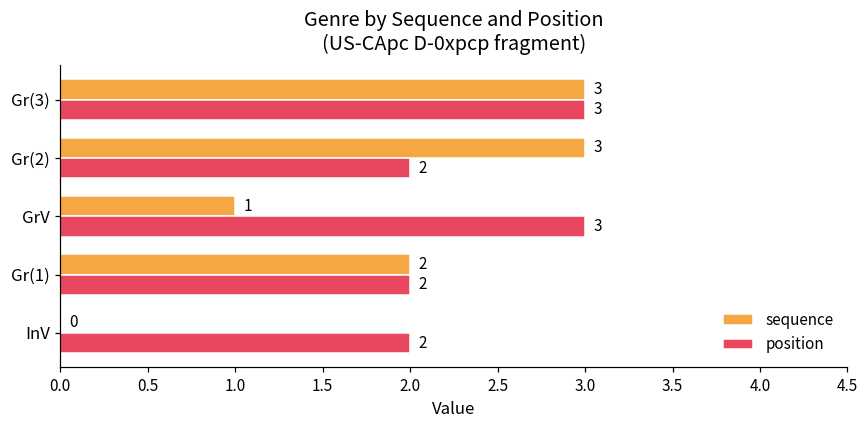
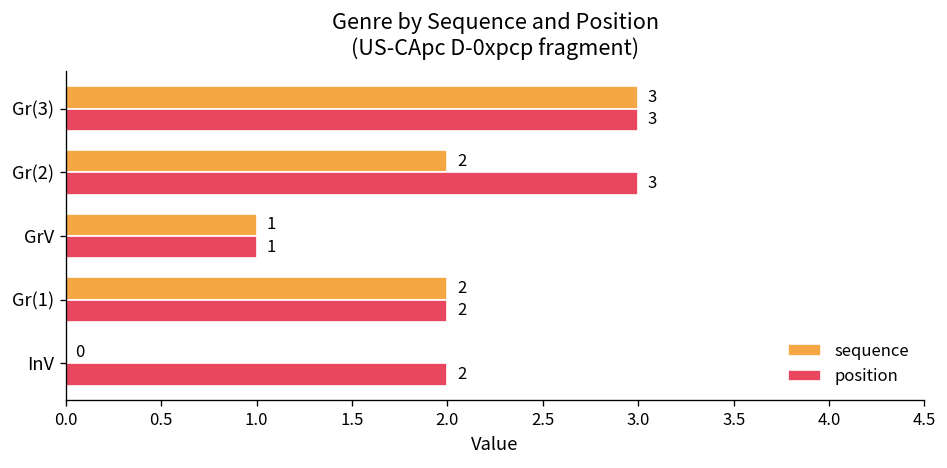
  {
    "sequence": {
      "Gr(3)": 3,
-     "Gr(2)": 3,
+     "Gr(2)": 2,
      "GrV": 1,
      "Gr(1)": 2,
      "InV": 0
    },
    "position": {
      "Gr(3)": 3,
-     "Gr(2)": 2,
-     "GrV": 3,
+     "Gr(2)": 3,
+     "GrV": 1,
      "Gr(1)": 2,
      "InV": 2
    }
  }
